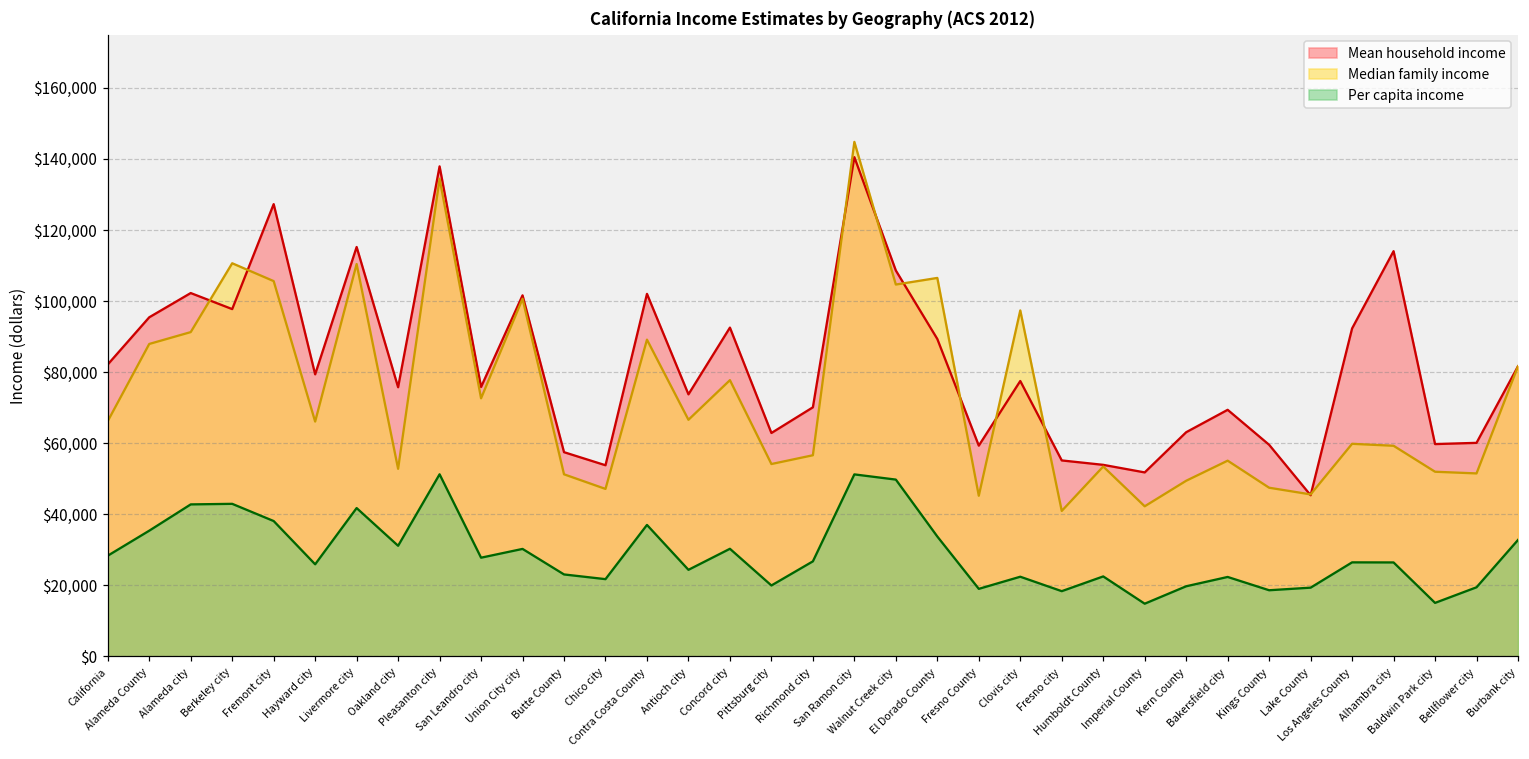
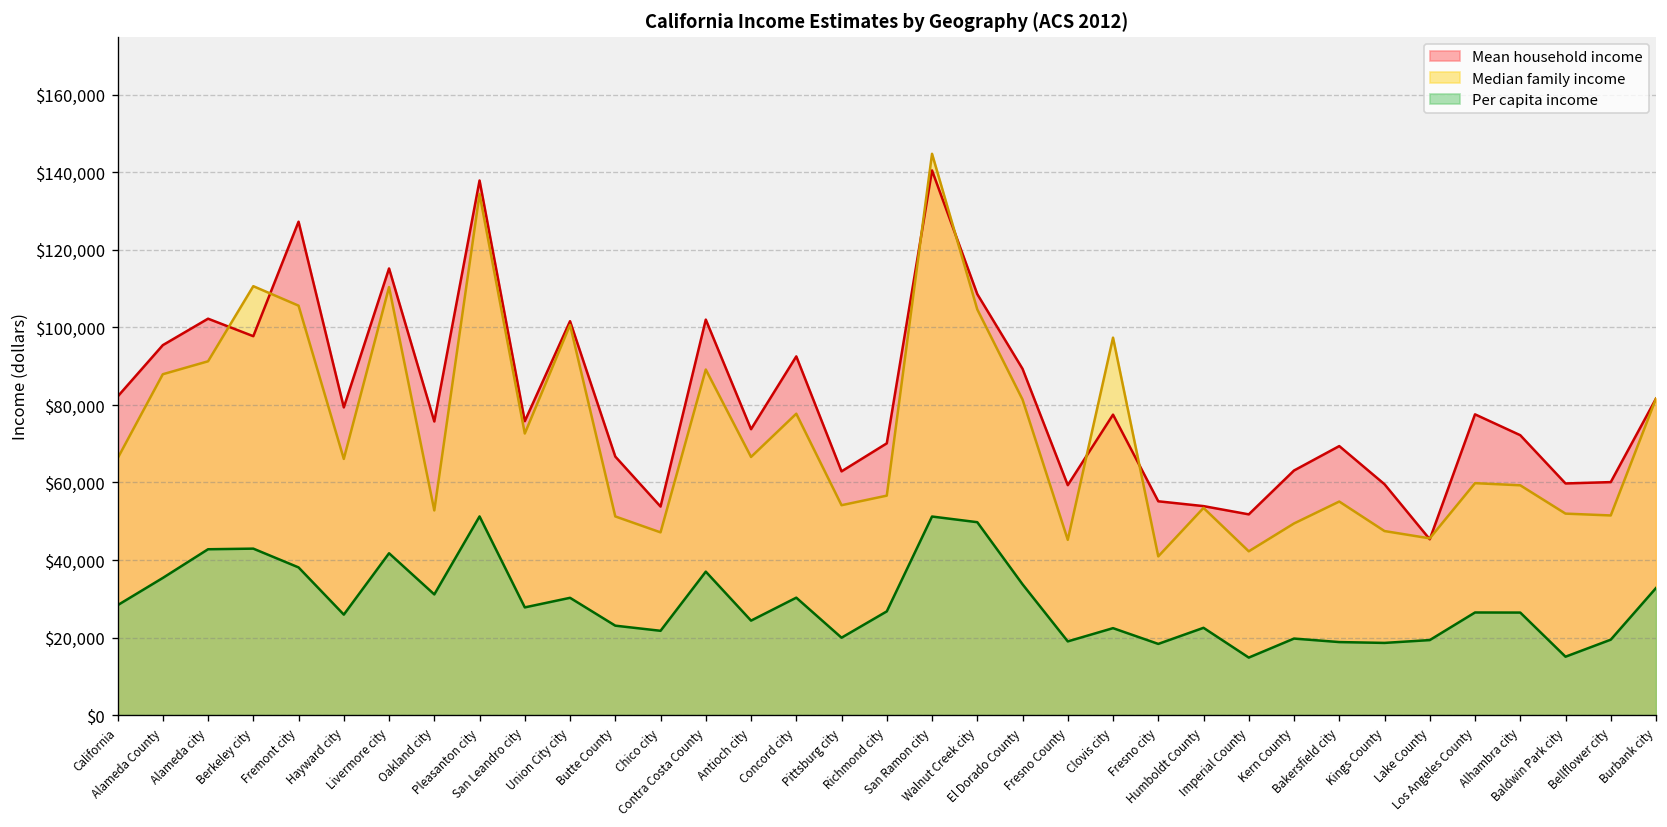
  {
    "Mean household income": {
      "California": "$82,000",
      "Alameda County": "$95,000",
      "Alameda city": "$102,000",
      "Berkeley city": "$98,000",
      "Fremont city": "$127,000",
      "Hayward city": "$79,000",
      "Livermore city": "$115,000",
      "Oakland city": "$76,000",
      "Pleasanton city": "$138,000",
      "San Leandro city": "$76,000",
      "Union City city": "$102,000",
-     "Butte County": "$57,000",
+     "Butte County": "$67,000",
      "Chico city": "$54,000",
      "Contra Costa County": "$102,000",
      "Antioch city": "$74,000",
      "Concord city": "$93,000",
      "Pittsburg city": "$63,000",
      "Richmond city": "$70,000",
      "San Ramon city": "$140,000",
      "Walnut Creek city": "$109,000",
      "El Dorado County": "$89,000",
      "Fresno County": "$59,000",
      "Clovis city": "$78,000",
      "Fresno city": "$55,000",
      "Imperial County": "$52,000",
      "Kern County": "$63,000",
      "Bakersfield city": "$69,000",
      "Kings County": "$60,000",
-     "Los Angeles County": "$92,000",
-     "Alhambra city": "$114,000",
+     "Los Angeles County": "$78,000",
+     "Alhambra city": "$72,000",
      "Baldwin Park city": "$60,000",
      "Bellflower city": "$60,000"
    },
    "Median family income": {
      "California": "$66,000",
      "Alameda County": "$88,000",
      "Alameda city": "$91,000",
      "Berkeley city": "$111,000",
      "Fremont city": "$106,000",
      "Hayward city": "$66,000",
      "Livermore city": "$110,000",
      "Oakland city": "$53,000",
      "Pleasanton city": "$134,000",
      "San Leandro city": "$73,000",
      "Union City city": "$101,000",
      "Butte County": "$51,000",
      "Chico city": "$47,000",
      "Contra Costa County": "$89,000",
      "Antioch city": "$67,000",
      "Concord city": "$78,000",
      "Pittsburg city": "$54,000",
      "Richmond city": "$57,000",
      "San Ramon city": "$145,000",
      "Walnut Creek city": "$105,000",
-     "El Dorado County": "$107,000",
+     "El Dorado County": "$81,000",
      "Fresno County": "$45,000",
      "Clovis city": "$97,000",
      "Fresno city": "$41,000",
      "Imperial County": "$42,000",
      "Kern County": "$49,000",
      "Bakersfield city": "$55,000",
      "Kings County": "$47,000",
      "Los Angeles County": "$60,000",
      "Alhambra city": "$59,000",
      "Baldwin Park city": "$52,000",
      "Bellflower city": "$51,000"
    },
    "Per capita income": {
      "California": "$28,000",
      "Alameda County": "$35,000",
      "Alameda city": "$43,000",
      "Berkeley city": "$43,000",
      "Fremont city": "$38,000",
      "Hayward city": "$26,000",
      "Livermore city": "$42,000",
      "Oakland city": "$31,000",
      "Pleasanton city": "$51,000",
      "San Leandro city": "$28,000",
      "Union City city": "$30,000",
      "Butte County": "$23,000",
      "Chico city": "$22,000",
      "Contra Costa County": "$37,000",
      "Antioch city": "$24,000",
      "Concord city": "$30,000",
      "Pittsburg city": "$20,000",
      "Richmond city": "$27,000",
      "San Ramon city": "$51,000",
      "Walnut Creek city": "$50,000",
      "El Dorado County": "$34,000",
      "Fresno County": "$19,000",
      "Clovis city": "$22,000",
      "Fresno city": "$18,000",
      "Humboldt County": "$23,000",
      "Imperial County": "$15,000",
      "Kern County": "$20,000",
-     "Bakersfield city": "$22,000",
+     "Bakersfield city": "$19,000",
      "Kings County": "$19,000",
      "Lake County": "$19,000",
      "Los Angeles County": "$26,000",
      "Alhambra city": "$26,000",
      "Baldwin Park city": "$15,000",
      "Bellflower city": "$19,000",
      "Burbank city": "$33,000"
    }
  }
